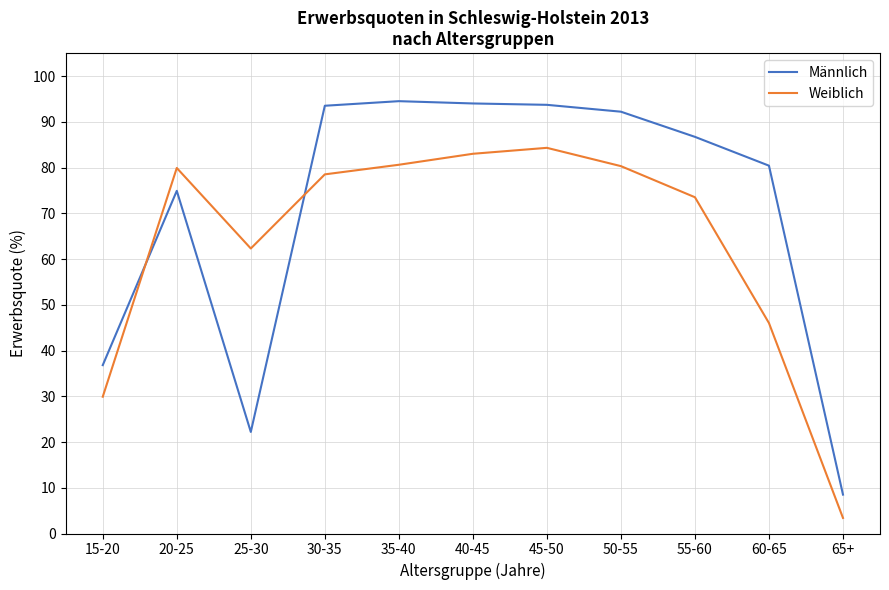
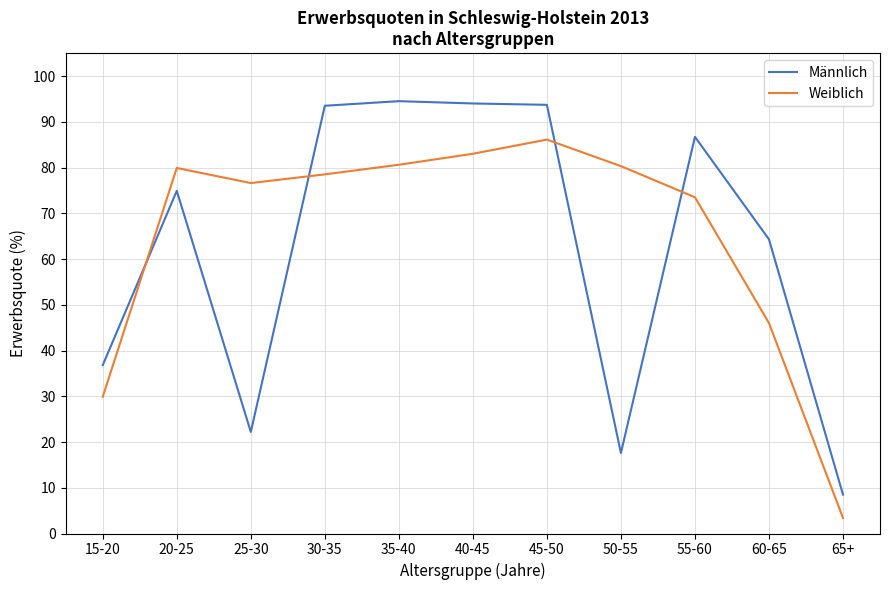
  {
    "Männlich": {
      "15-20": 37,
      "20-25": 75,
      "25-30": 22,
      "30-35": 94,
      "35-40": 95,
      "40-45": 94,
      "45-50": 94,
-     "50-55": 92,
+     "50-55": 18,
      "55-60": 87,
-     "60-65": 80,
+     "60-65": 64,
      "65+": 9
    },
    "Weiblich": {
      "15-20": 30,
      "20-25": 80,
-     "25-30": 62,
+     "25-30": 77,
      "30-35": 79,
      "35-40": 81,
      "40-45": 83,
-     "45-50": 84,
+     "45-50": 86,
      "50-55": 80,
      "55-60": 74,
      "60-65": 46,
      "65+": 3
    }
  }
